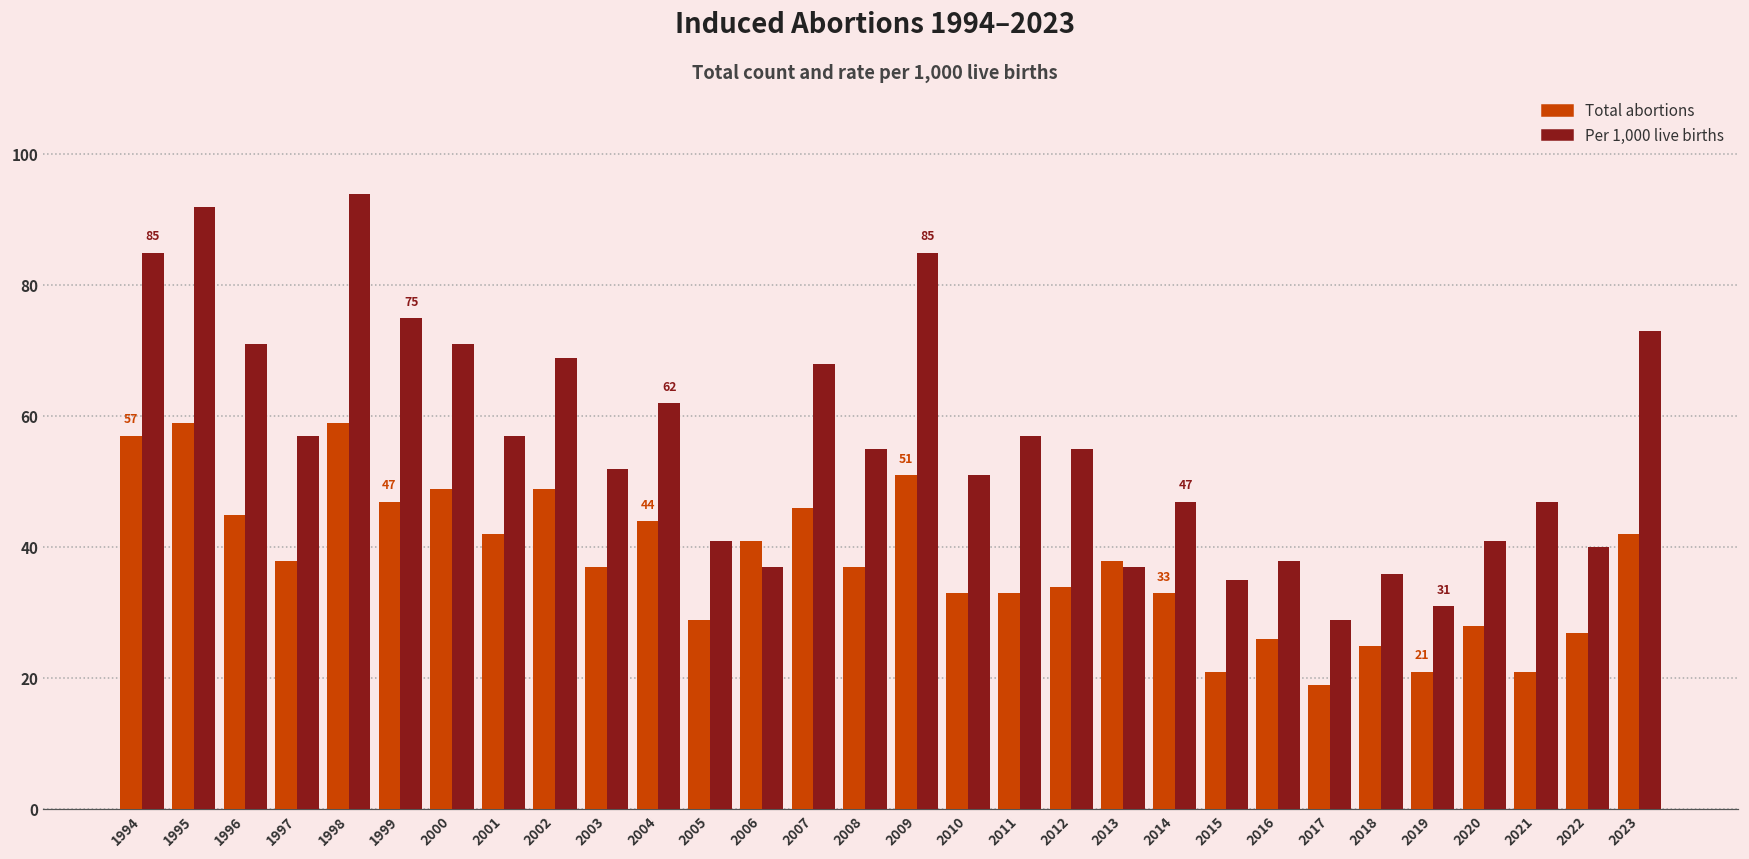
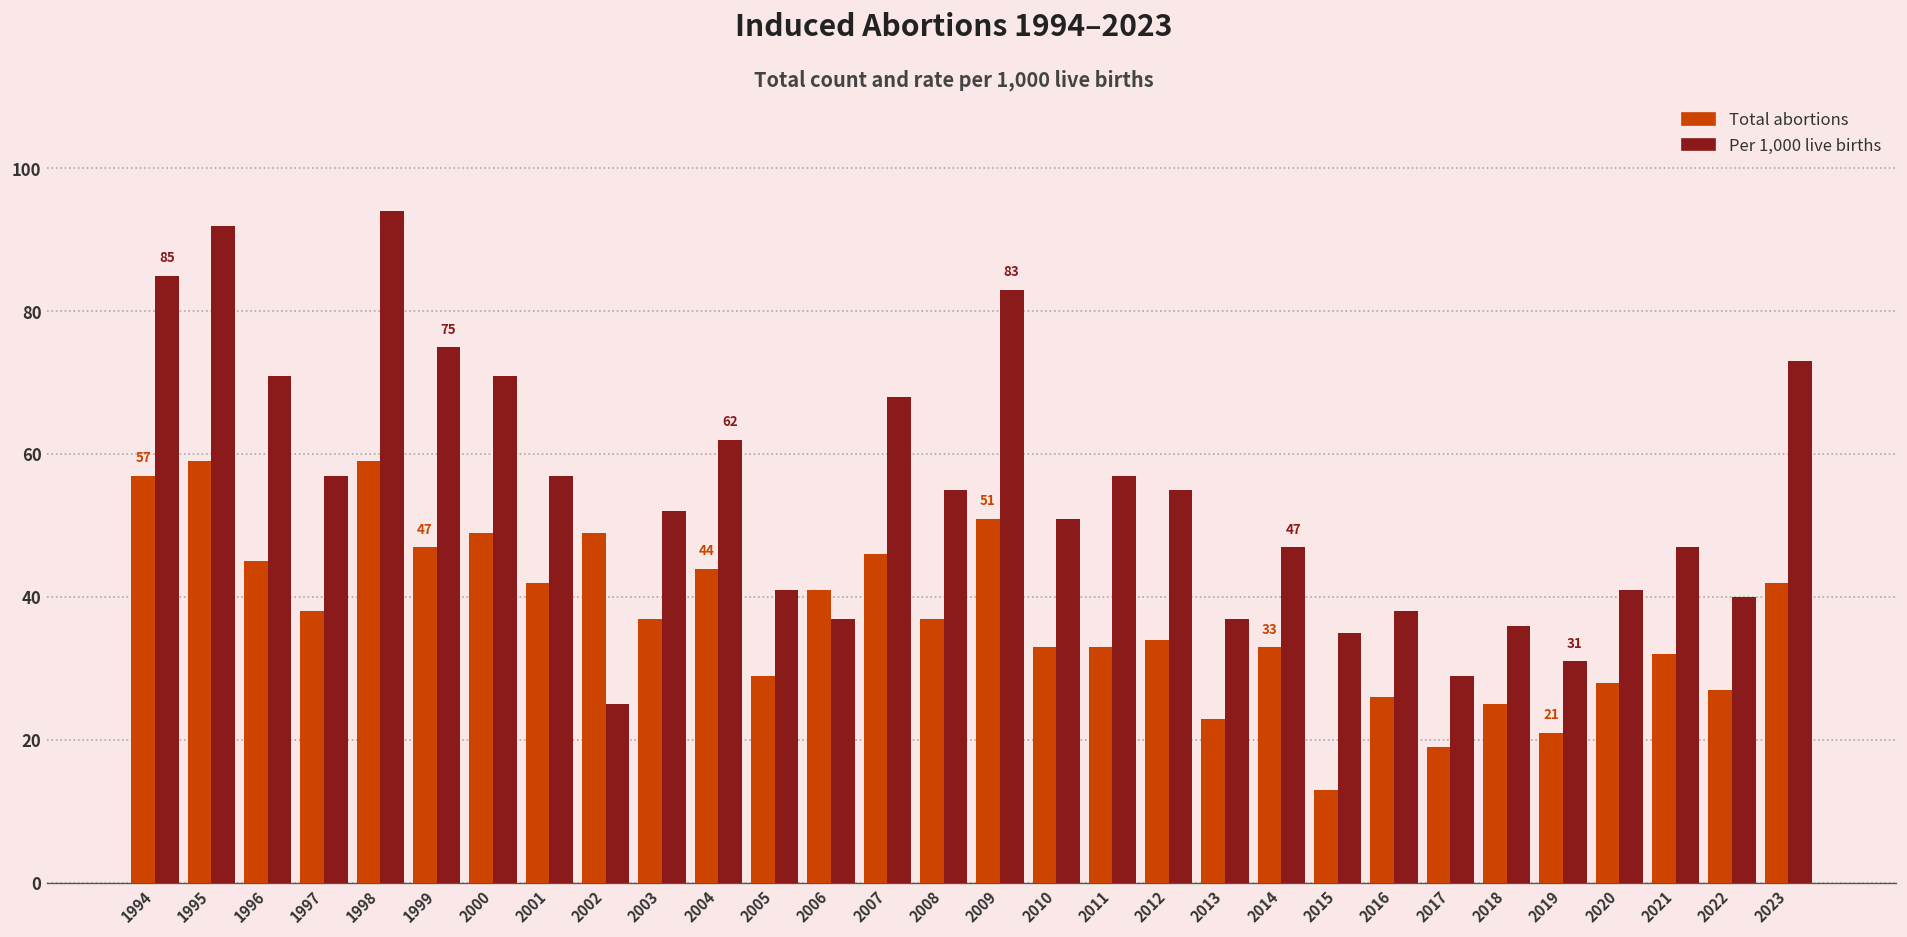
  {
    "Total abortions": {
      "1995": 59,
      "1996": 45,
      "1997": 38,
      "1998": 59,
      "2000": 49,
      "2001": 42,
      "2002": 49,
      "2003": 37,
      "2005": 29,
      "2006": 41,
      "2007": 46,
      "2008": 37,
      "2010": 33,
      "2011": 33,
      "2012": 34,
-     "2013": 38,
-     "2015": 21,
+     "2013": 23,
+     "2015": 13,
      "2016": 26,
      "2017": 19,
      "2018": 25,
      "2020": 28,
-     "2021": 21,
+     "2021": 32,
      "2022": 27,
      "2023": 42
    },
    "Per 1,000 live births": {
      "1994": 85,
      "1999": 75,
-     "2002": 69,
+     "2002": 25,
      "2004": 62,
-     "2009": 85,
+     "2009": 83,
      "2014": 47,
      "2019": 31
    }
  }
